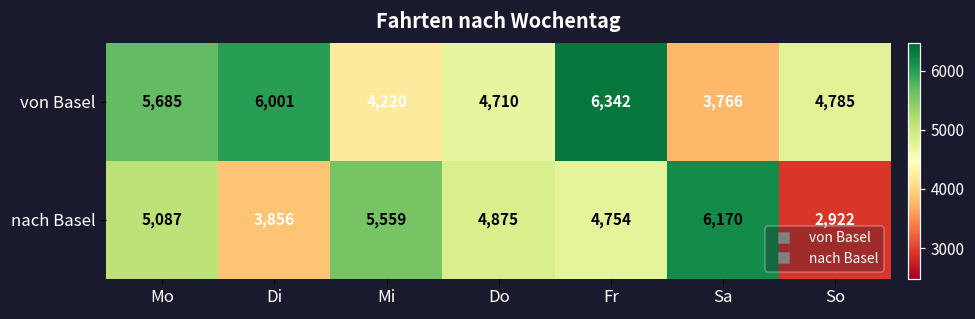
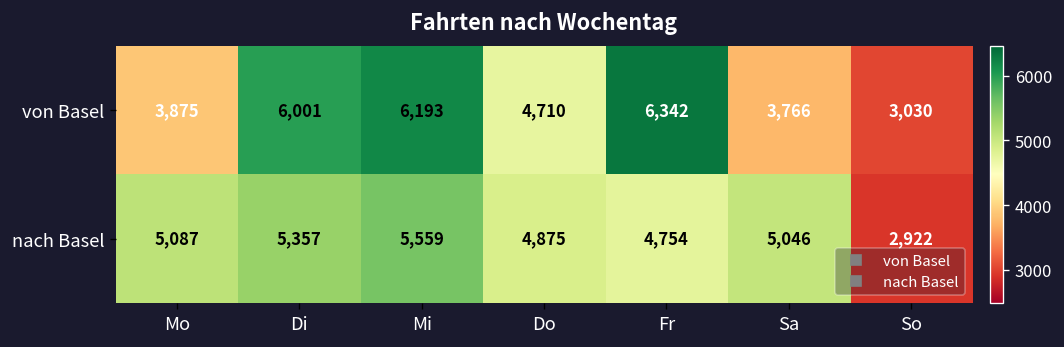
  {
    "von Basel": {
-     "Mo": "5,685",
+     "Mo": "3,875",
      "Di": "6,001",
-     "Mi": "4,220",
+     "Mi": "6,193",
      "Do": "4,710",
      "Fr": "6,342",
      "Sa": "3,766",
-     "So": "4,785"
+     "So": "3,030"
    },
    "nach Basel": {
      "Mo": "5,087",
-     "Di": "3,856",
+     "Di": "5,357",
      "Mi": "5,559",
      "Do": "4,875",
      "Fr": "4,754",
-     "Sa": "6,170"
+     "Sa": "5,046"
    }
  }
